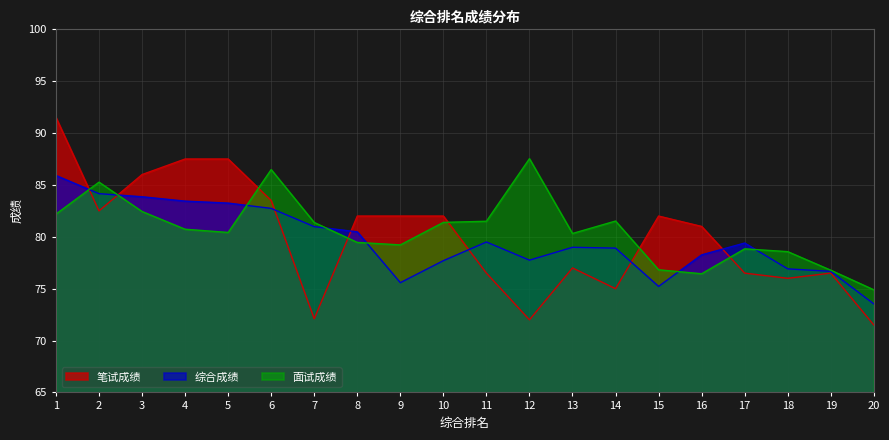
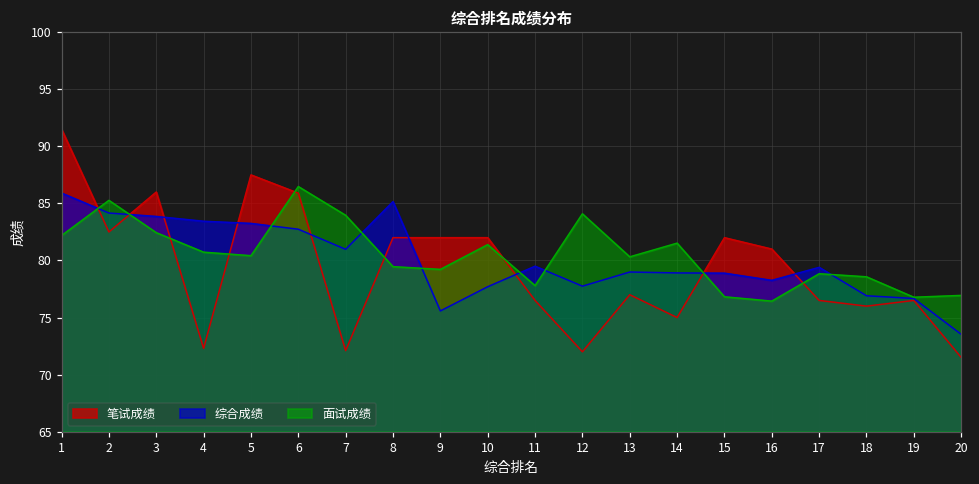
  {
    "笔试成绩": {
      "1": 91.5,
      "2": 82.5,
      "3": 86.0,
-     "4": 87.5,
+     "4": 72.3,
      "5": 87.5,
-     "6": 83.5,
+     "6": 85.9,
      "7": 72.1,
      "8": 82.0,
      "9": 82.0,
      "10": 82.0,
      "11": 76.5,
      "12": 72.0,
      "13": 77.0,
      "14": 75.0,
      "15": 82.0,
      "16": 81.0,
      "17": 76.5,
      "18": 76.0,
      "20": 71.5
    },
    "综合成绩": {
      "1": 85.9,
      "2": 84.2,
      "3": 83.9,
      "4": 83.4,
      "5": 83.3,
      "6": 82.7,
      "7": 81.0,
-     "8": 80.5,
+     "8": 85.2,
      "9": 75.6,
      "10": 77.7,
      "11": 79.5,
      "12": 77.8,
      "13": 79.0,
      "14": 78.9,
-     "15": 75.2,
+     "15": 78.9,
      "16": 78.3,
      "17": 79.4,
      "18": 76.9,
      "20": 73.5
    },
    "面试成绩": {
      "1": 82.2,
      "2": 85.3,
      "3": 82.4,
      "4": 80.7,
      "5": 80.4,
      "6": 86.5,
-     "7": 81.4,
+     "7": 84.0,
      "8": 79.5,
      "9": 79.2,
      "10": 81.4,
-     "11": 81.5,
-     "12": 87.5,
+     "11": 77.8,
+     "12": 84.1,
      "13": 80.3,
      "14": 81.5,
      "15": 76.8,
      "16": 76.4,
      "17": 78.8,
      "18": 78.6,
-     "20": 74.9
+     "20": 76.9
    }
  }
